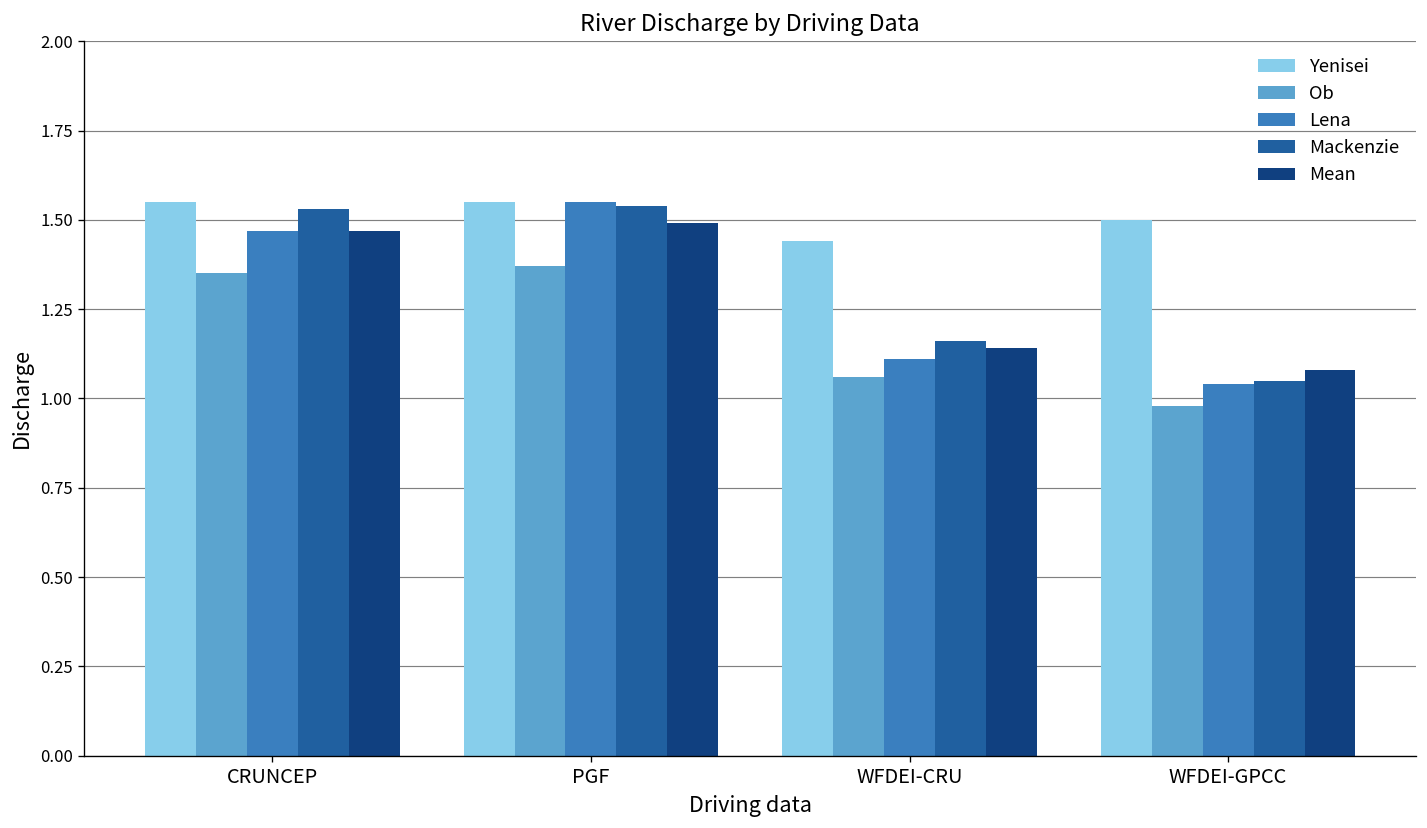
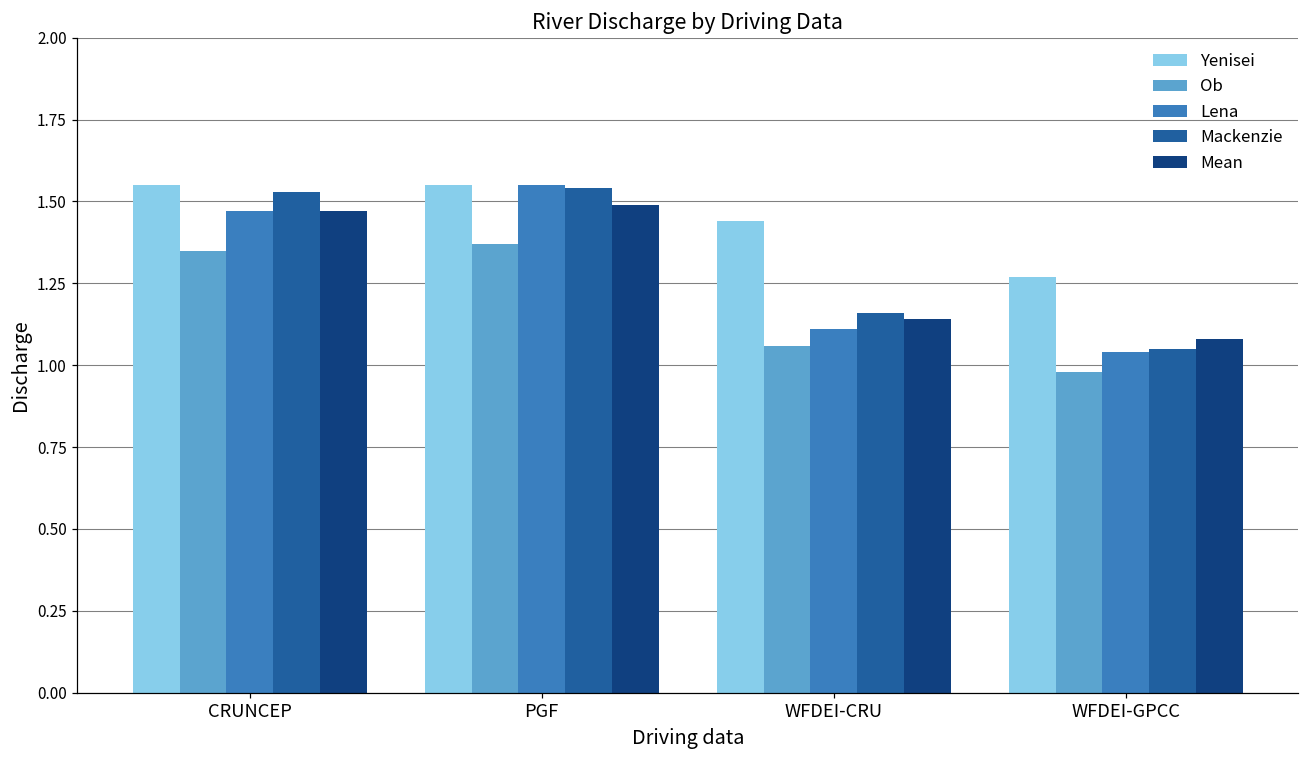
  {
    "Yenisei": {
      "CRUNCEP": 1.55,
      "PGF": 1.55,
      "WFDEI-CRU": 1.44,
-     "WFDEI-GPCC": 1.50
+     "WFDEI-GPCC": 1.27
    }
  }
